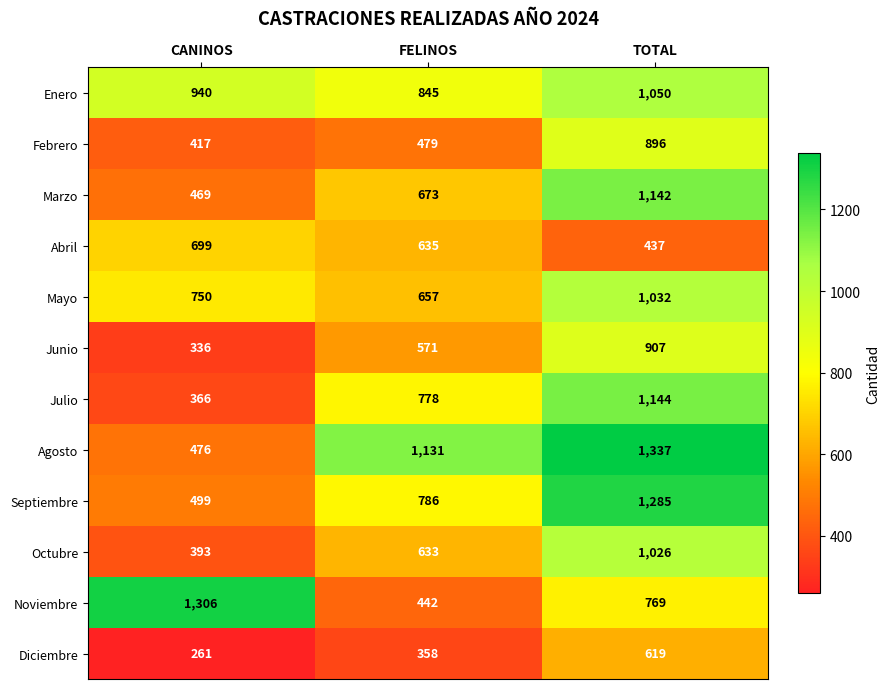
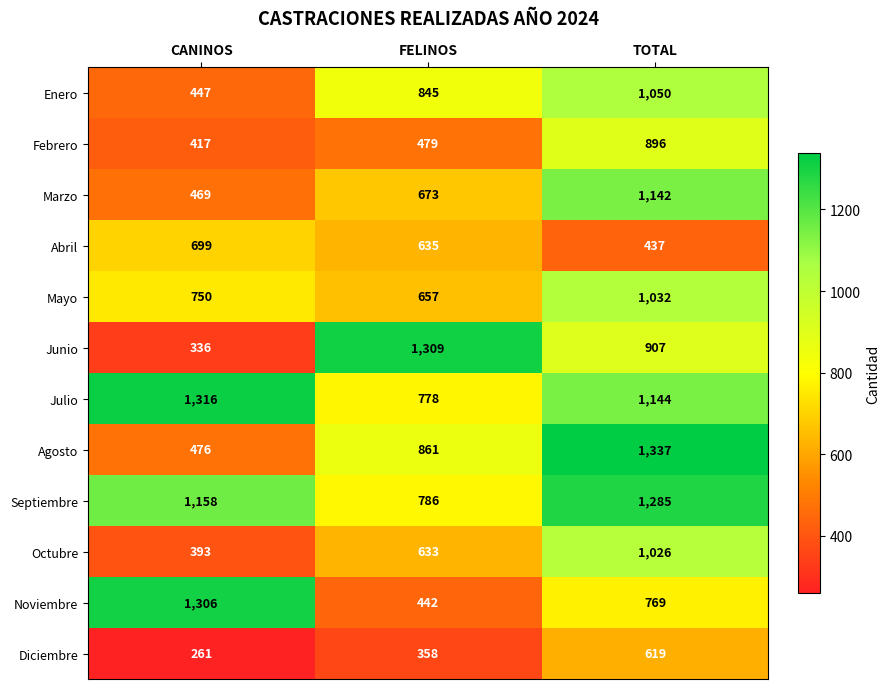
  {
    "Enero": {
-     "CANINOS": "940",
+     "CANINOS": "447",
      "FELINOS": "845",
      "TOTAL": "1,050"
    },
    "Febrero": {
      "CANINOS": "417",
      "FELINOS": "479",
      "TOTAL": "896"
    },
    "Marzo": {
      "CANINOS": "469",
      "FELINOS": "673",
      "TOTAL": "1,142"
    },
    "Abril": {
      "CANINOS": "699",
      "FELINOS": "635",
      "TOTAL": "437"
    },
    "Mayo": {
      "CANINOS": "750",
      "FELINOS": "657",
      "TOTAL": "1,032"
    },
    "Junio": {
      "CANINOS": "336",
-     "FELINOS": "571",
+     "FELINOS": "1,309",
      "TOTAL": "907"
    },
    "Julio": {
-     "CANINOS": "366",
+     "CANINOS": "1,316",
      "FELINOS": "778",
      "TOTAL": "1,144"
    },
    "Agosto": {
      "CANINOS": "476",
-     "FELINOS": "1,131",
+     "FELINOS": "861",
      "TOTAL": "1,337"
    },
    "Septiembre": {
-     "CANINOS": "499",
+     "CANINOS": "1,158",
      "FELINOS": "786",
      "TOTAL": "1,285"
    },
    "Octubre": {
      "CANINOS": "393",
      "FELINOS": "633",
      "TOTAL": "1,026"
    },
    "Noviembre": {
      "CANINOS": "1,306",
      "FELINOS": "442",
      "TOTAL": "769"
    },
    "Diciembre": {
      "CANINOS": "261",
      "FELINOS": "358",
      "TOTAL": "619"
    }
  }
